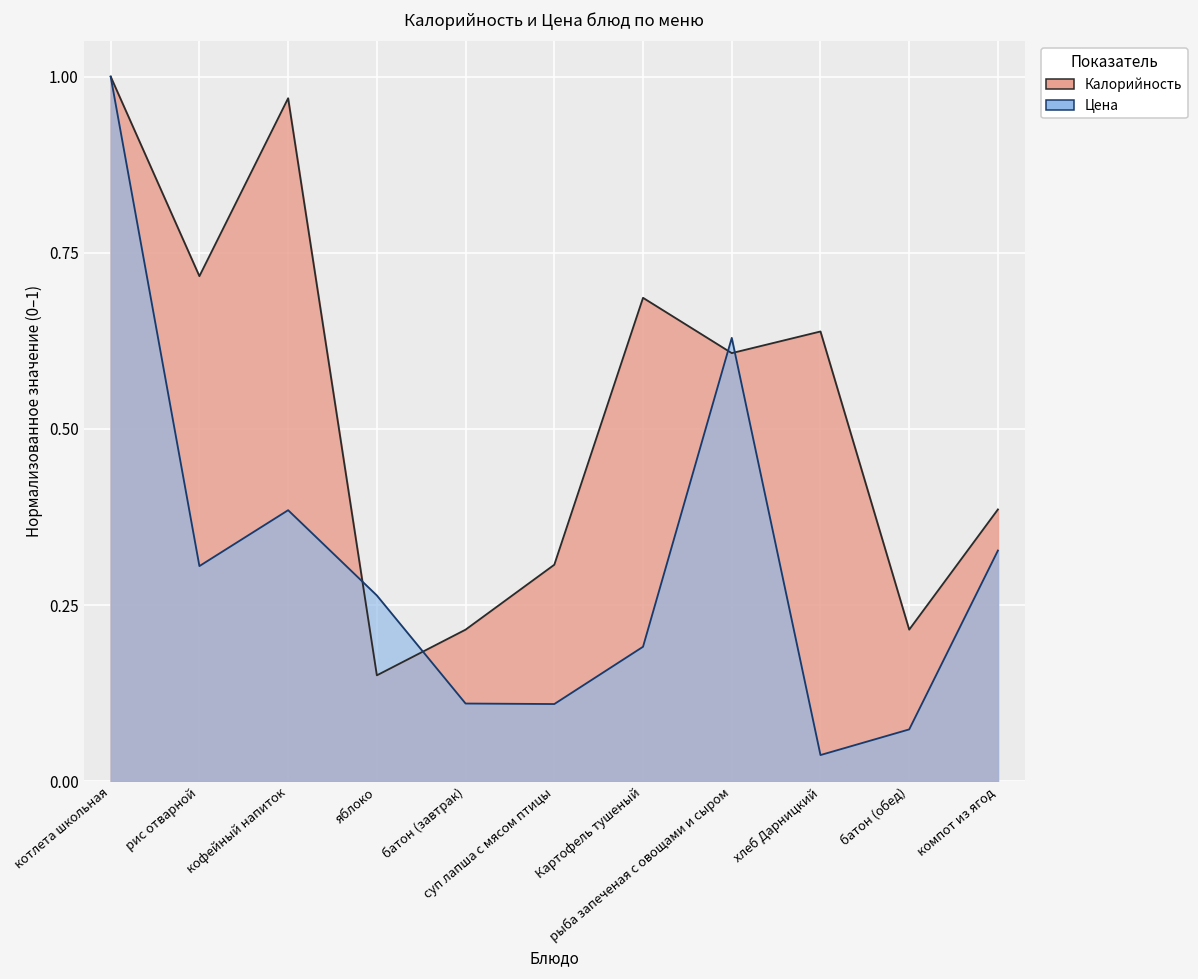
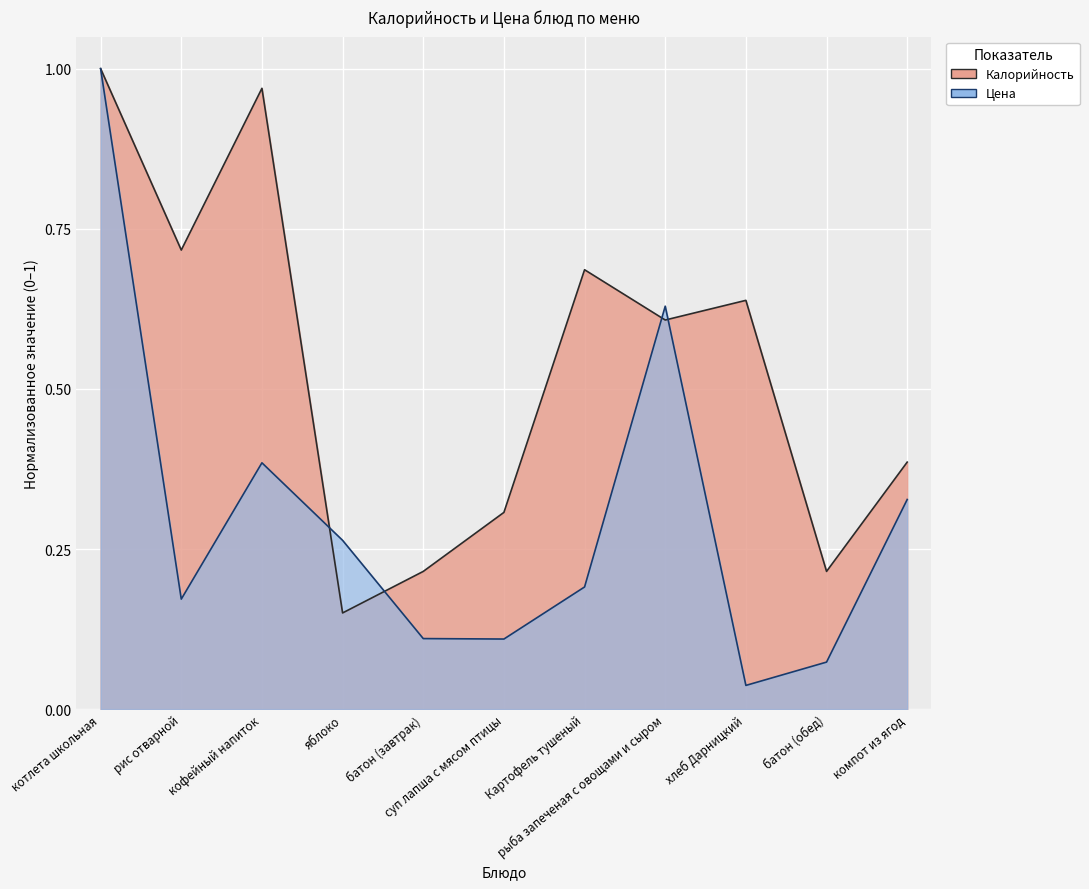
  {
    "Калорийность": {
      "рис отварной": 0.72,
      "кофейный напиток": 0.97,
      "яблоко": 0.15,
      "батон (завтрак)": 0.22,
      "суп лапша с мясом птицы": 0.31,
      "Картофель тушеный": 0.69,
      "рыба запеченая с овощами и сыром": 0.61,
      "хлеб Дарницкий": 0.64,
      "батон (обед)": 0.22,
      "компот из ягод": 0.39
    },
    "Цена": {
-     "рис отварной": 0.31,
+     "рис отварной": 0.17,
      "кофейный напиток": 0.38,
      "яблоко": 0.26,
      "батон (завтрак)": 0.11,
      "суп лапша с мясом птицы": 0.11,
      "Картофель тушеный": 0.19,
      "рыба запеченая с овощами и сыром": 0.63,
      "хлеб Дарницкий": 0.04,
      "батон (обед)": 0.07,
      "компот из ягод": 0.33
    }
  }
